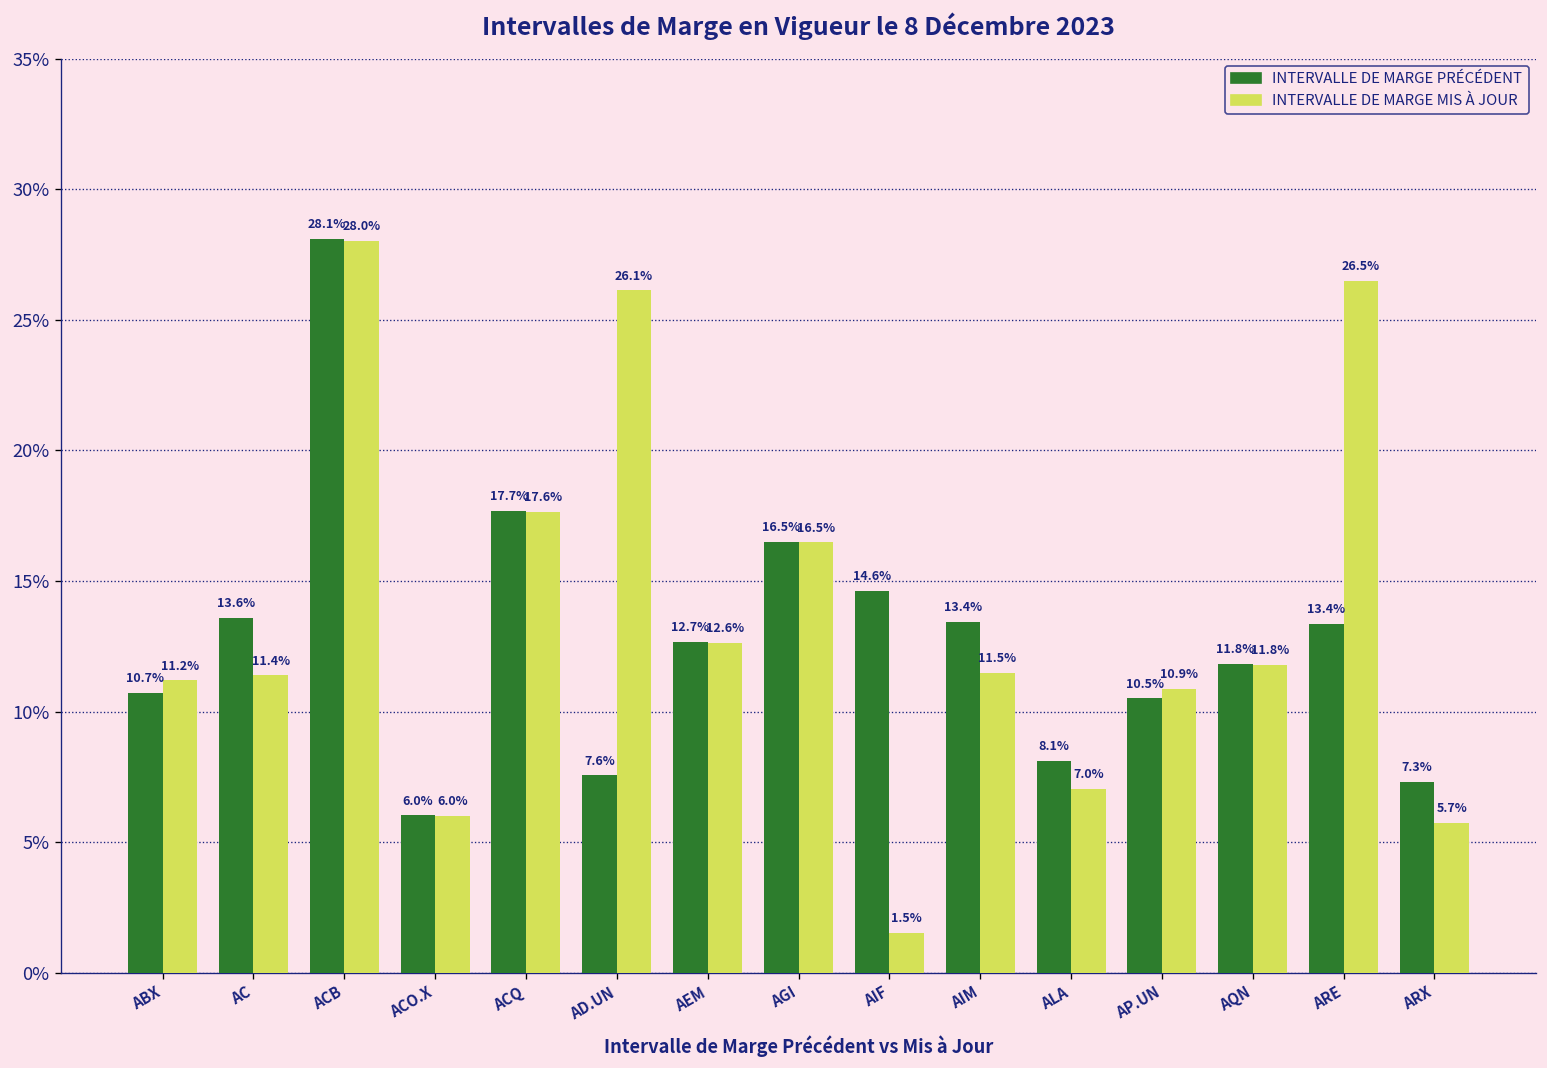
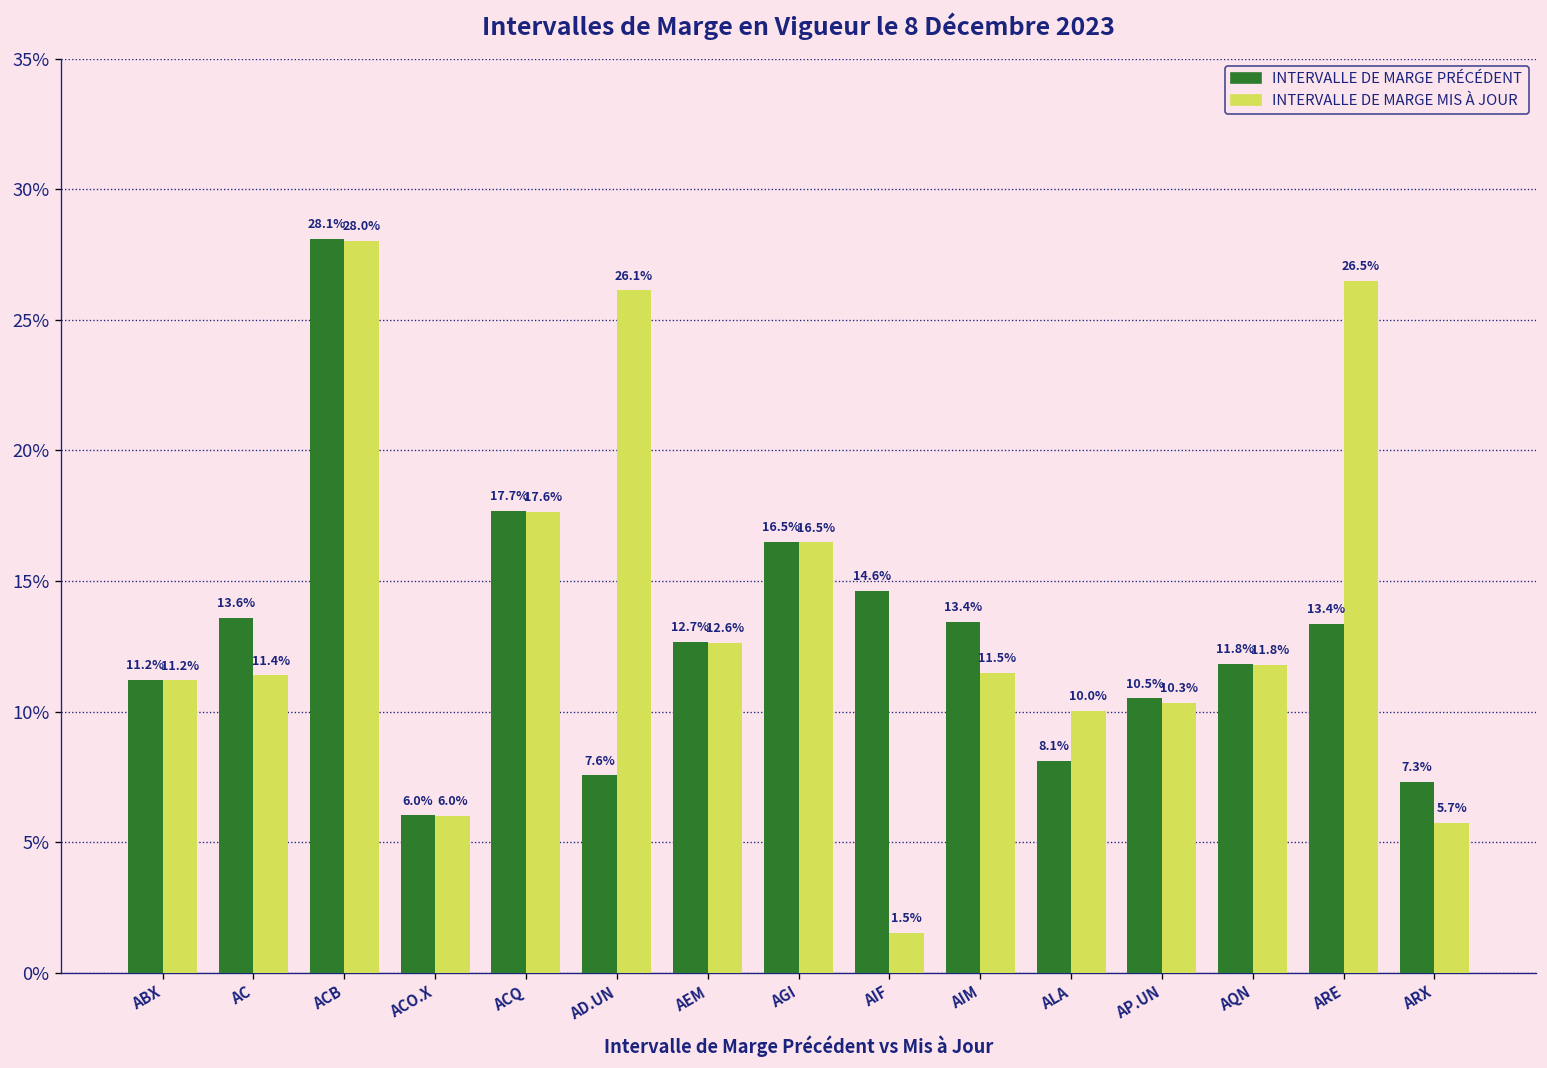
  {
    "INTERVALLE DE MARGE PRÉCÉDENT": {
-     "ABX": "10.7%",
+     "ABX": "11.2%",
      "AC": "13.6%",
      "ACB": "28.1%",
      "ACO.X": "6.0%",
      "ACQ": "17.7%",
      "AD.UN": "7.6%",
      "AEM": "12.7%",
      "AGI": "16.5%",
      "AIF": "14.6%",
      "AIM": "13.4%",
      "ALA": "8.1%",
      "AP.UN": "10.5%",
      "AQN": "11.8%",
      "ARE": "13.4%",
      "ARX": "7.3%"
    },
    "INTERVALLE DE MARGE MIS À JOUR": {
      "ABX": "11.2%",
      "AC": "11.4%",
      "ACB": "28.0%",
      "ACO.X": "6.0%",
      "ACQ": "17.6%",
      "AD.UN": "26.1%",
      "AEM": "12.6%",
      "AGI": "16.5%",
      "AIF": "1.5%",
      "AIM": "11.5%",
-     "ALA": "7.0%",
-     "AP.UN": "10.9%",
+     "ALA": "10.0%",
+     "AP.UN": "10.3%",
      "AQN": "11.8%",
      "ARE": "26.5%",
      "ARX": "5.7%"
    }
  }
